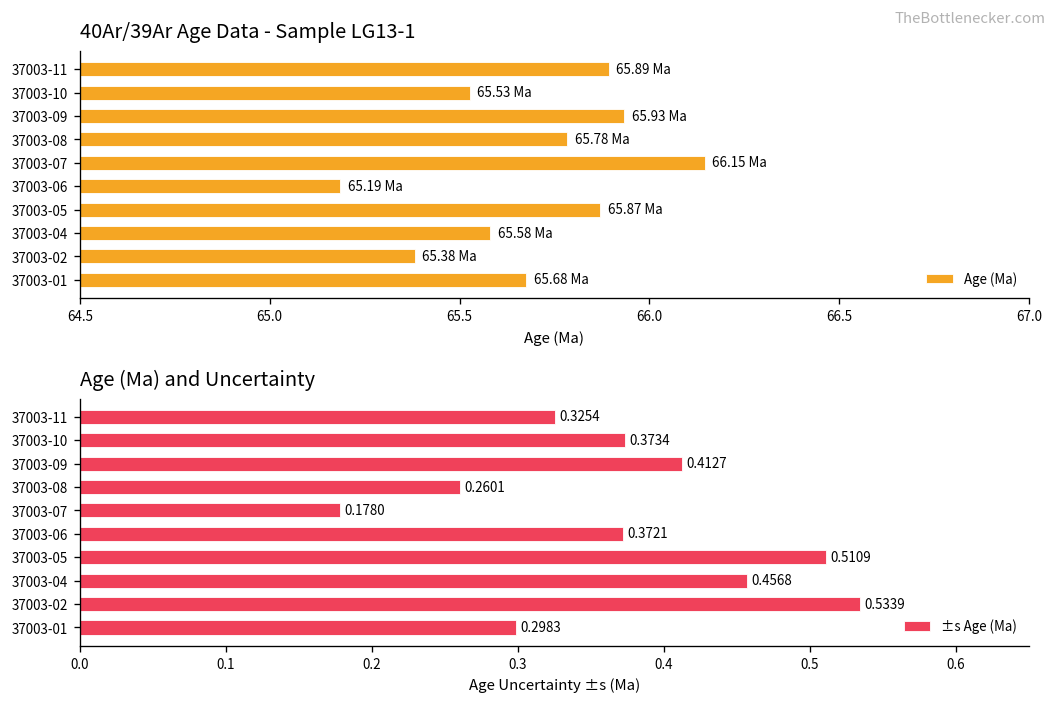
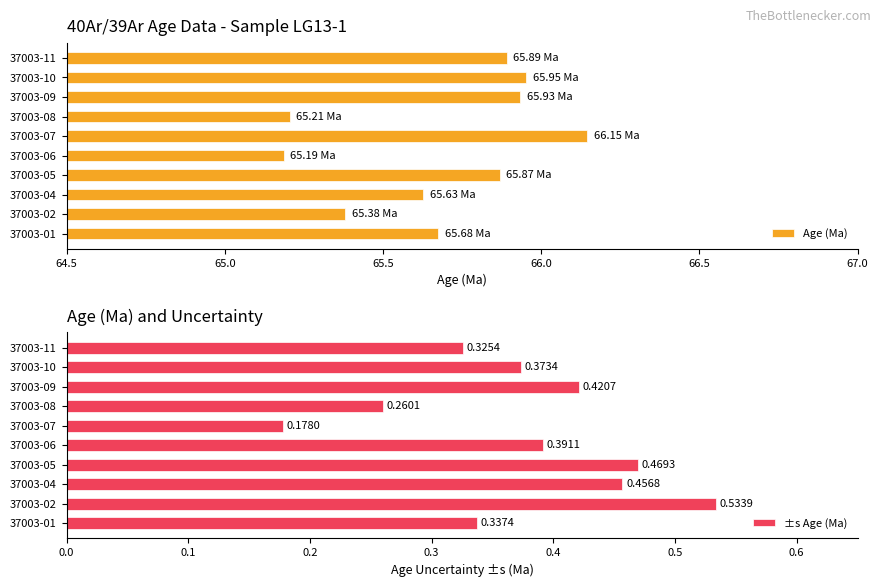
  {
    "40Ar/39Ar Age Data - Sample LG13-1": {
      "37003-11": 65.89,
-     "37003-10": 65.53,
+     "37003-10": 65.95,
      "37003-09": 65.93,
-     "37003-08": 65.78,
+     "37003-08": 65.21,
      "37003-07": 66.15,
      "37003-06": 65.19,
      "37003-05": 65.87,
-     "37003-04": 65.58,
+     "37003-04": 65.63,
      "37003-02": 65.38,
      "37003-01": 65.68
    },
    "Age (Ma) and Uncertainty": {
      "37003-11": 0.3254,
      "37003-10": 0.3734,
-     "37003-09": 0.4127,
+     "37003-09": 0.4207,
      "37003-08": 0.2601,
      "37003-07": 0.1780,
-     "37003-06": 0.3721,
-     "37003-05": 0.5109,
+     "37003-06": 0.3911,
+     "37003-05": 0.4693,
      "37003-04": 0.4568,
      "37003-02": 0.5339,
-     "37003-01": 0.2983
+     "37003-01": 0.3374
    }
  }
